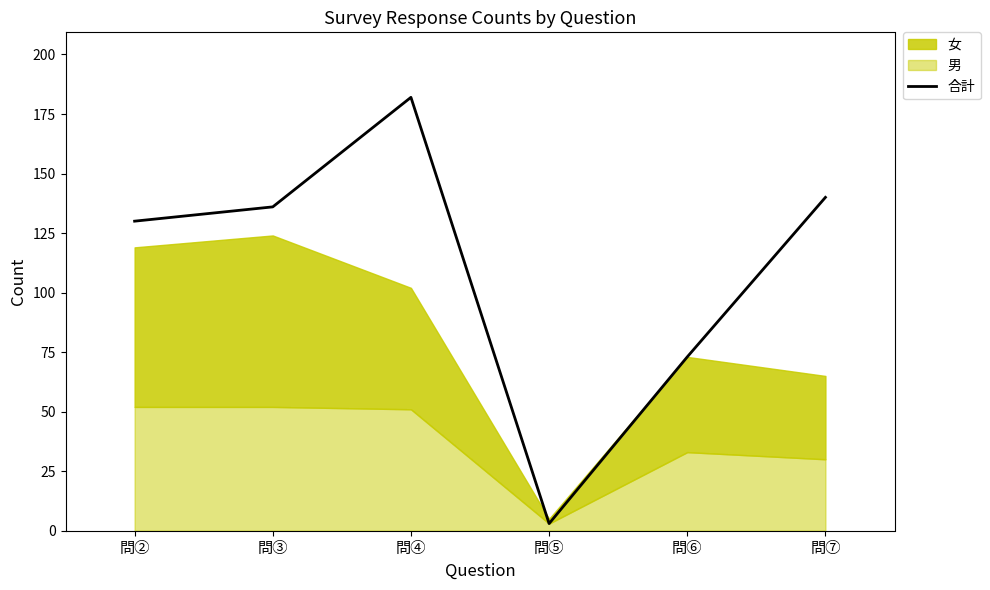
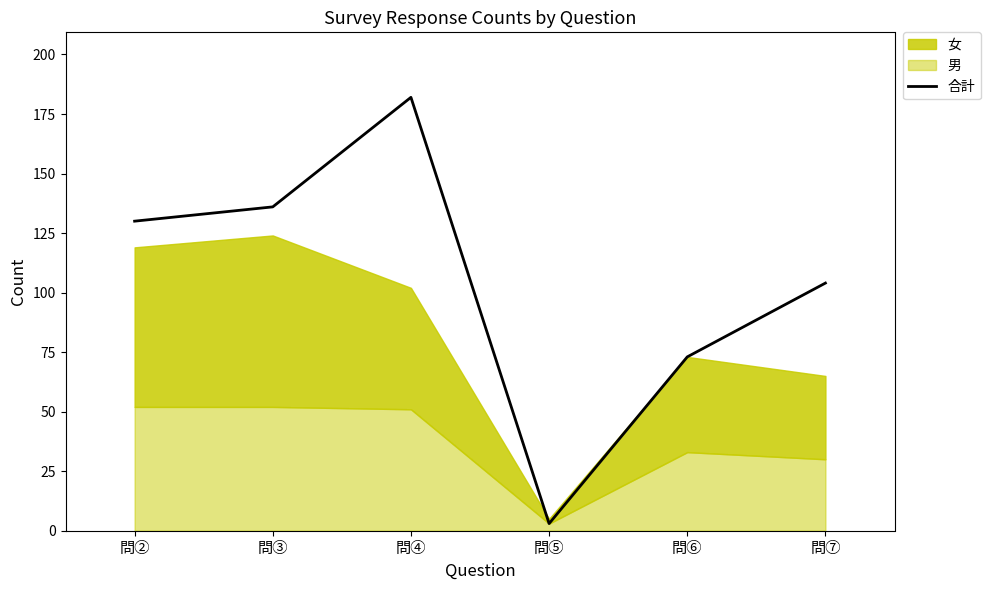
  {
    "合計": {
      "問②": 130,
      "問③": 136,
      "問④": 182,
-     "問⑦": 140
+     "問⑦": 104
    }
  }
